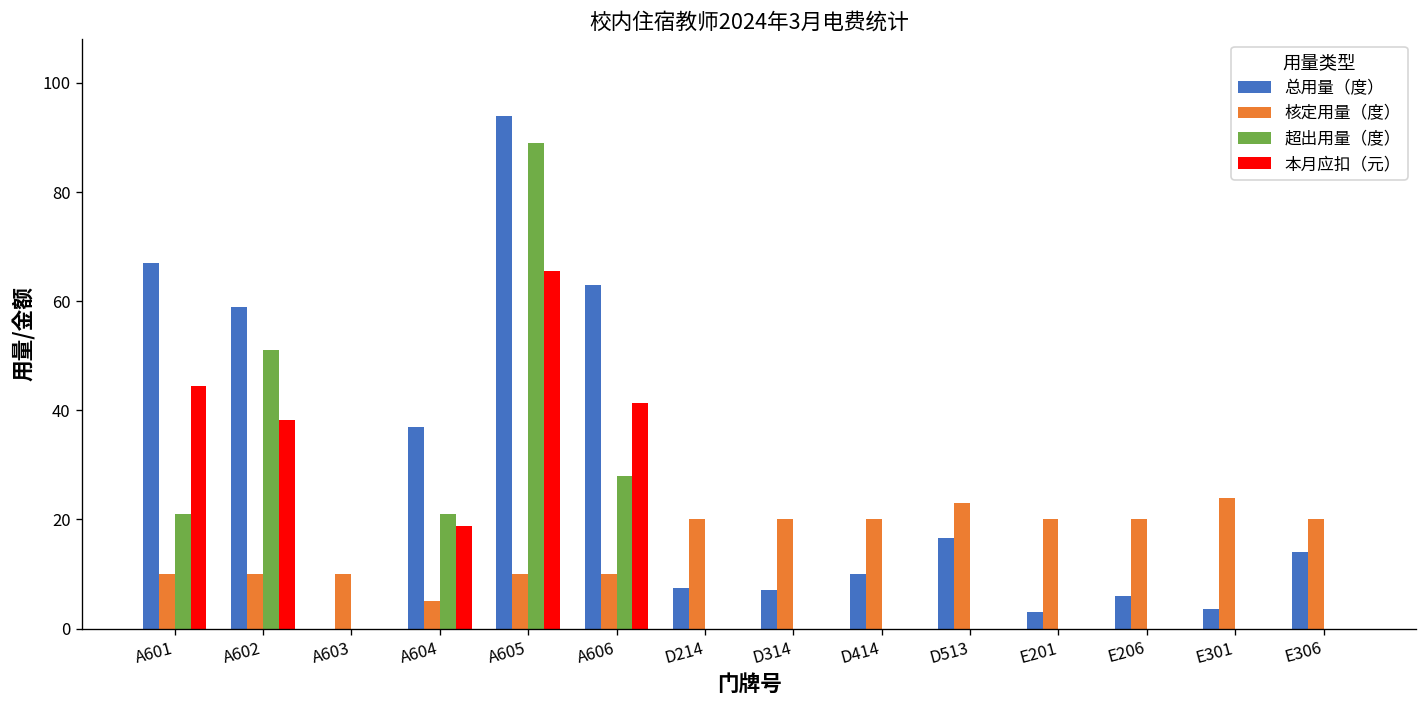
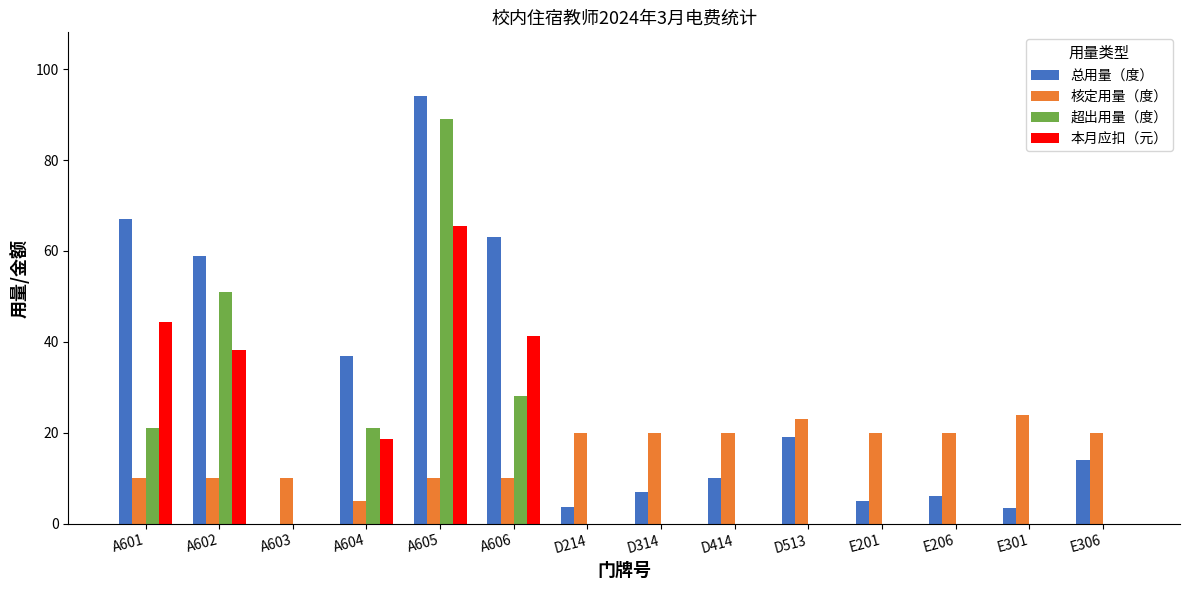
  {
    "总用量（度）": {
      "A601": 67,
      "A602": 59,
      "A603": 0,
      "A604": 37,
      "A605": 94,
      "A606": 63,
-     "D214": 8,
+     "D214": 4,
      "D314": 7,
      "D414": 10,
-     "D513": 17,
-     "E201": 3,
+     "D513": 19,
+     "E201": 5,
      "E206": 6,
      "E301": 4,
      "E306": 14
    },
    "核定用量（度）": {
      "A601": 10,
      "A602": 10,
      "A603": 10,
      "A604": 5,
      "A605": 10,
      "A606": 10,
      "D214": 20,
      "D314": 20,
      "D414": 20,
      "D513": 23,
      "E201": 20,
      "E206": 20,
      "E301": 24,
      "E306": 20
    },
    "超出用量（度）": {
      "A601": 21,
      "A602": 51,
      "A603": 0,
      "A604": 21,
      "A605": 89,
      "A606": 28,
      "D214": 0,
      "D314": 0,
      "D414": 0,
      "D513": 0,
      "E201": 0,
      "E206": 0,
      "E301": 0,
      "E306": 0
    },
    "本月应扣（元）": {
      "A601": 44,
      "A602": 38,
      "A603": 0,
      "A604": 19,
      "A605": 66,
      "A606": 41,
      "D214": 0,
      "D314": 0,
      "D414": 0,
      "D513": 0,
      "E201": 0,
      "E206": 0,
      "E301": 0,
      "E306": 0
    }
  }
